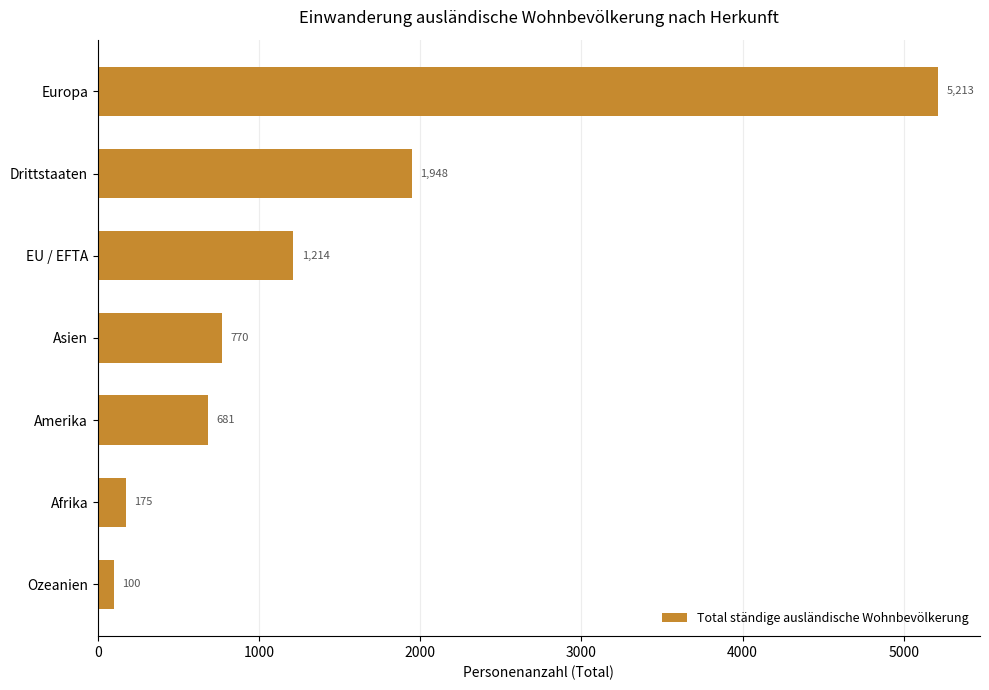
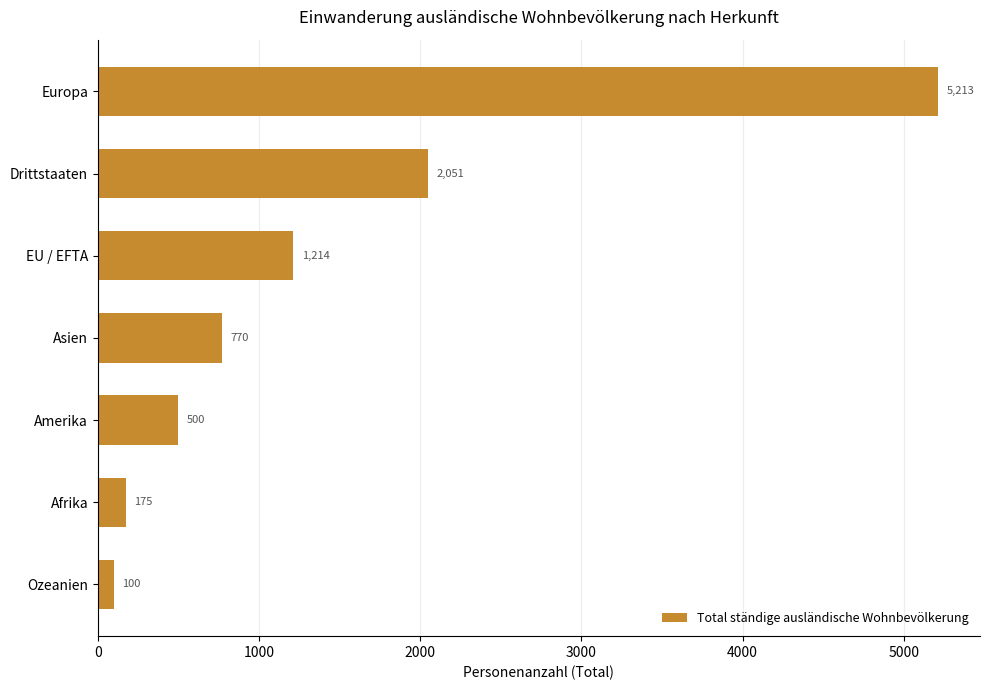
  {
    "Europa": "5,213",
-   "Drittstaaten": "1,948",
+   "Drittstaaten": "2,051",
    "EU / EFTA": "1,214",
    "Asien": "770",
-   "Amerika": "681",
+   "Amerika": "500",
    "Afrika": "175",
    "Ozeanien": "100"
  }
